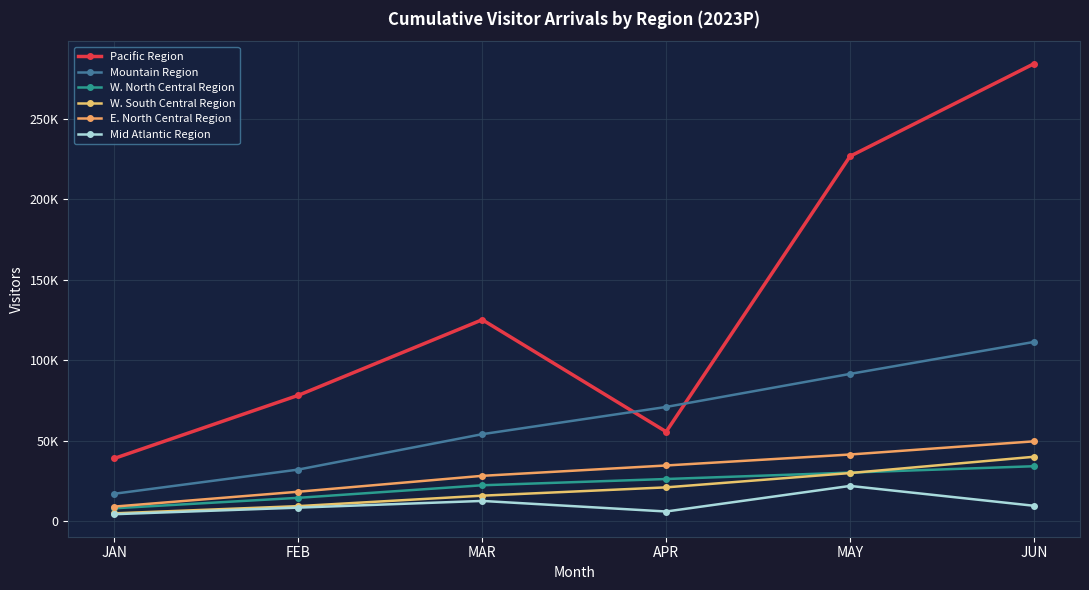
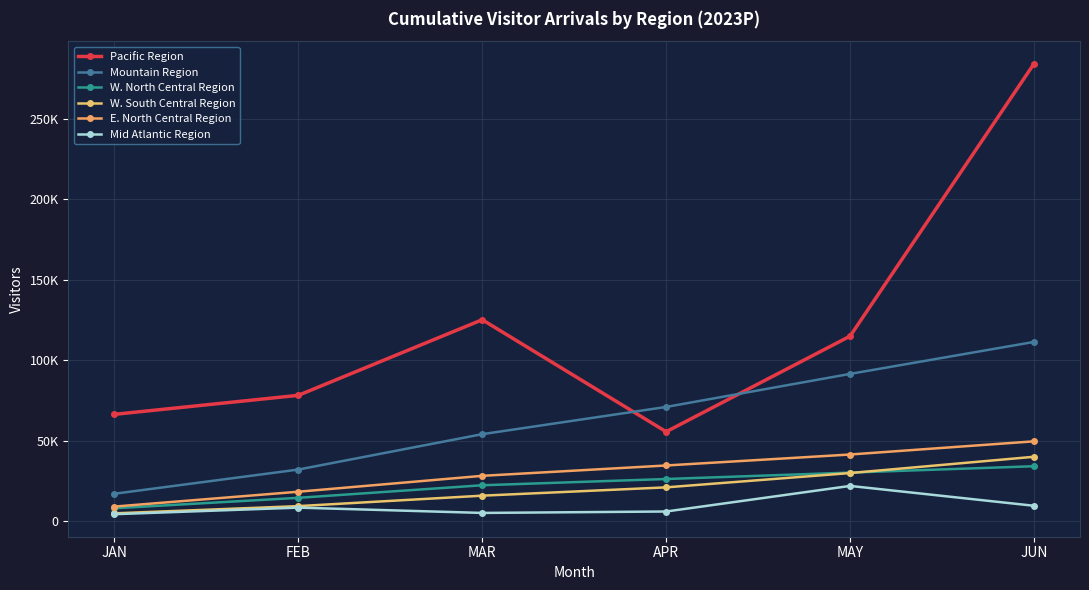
  {
    "Pacific Region": {
-     "JAN": 39000,
+     "JAN": 66000,
      "FEB": 78000,
      "MAR": 125000,
      "APR": 56000,
-     "MAY": 227000,
+     "MAY": 115000,
      "JUN": 284000
    },
    "Mid Atlantic Region": {
-     "MAR": 13000,
+     "MAR": 5000,
      "APR": 6000,
      "MAY": 22000,
      "JUN": 10000
    }
  }
